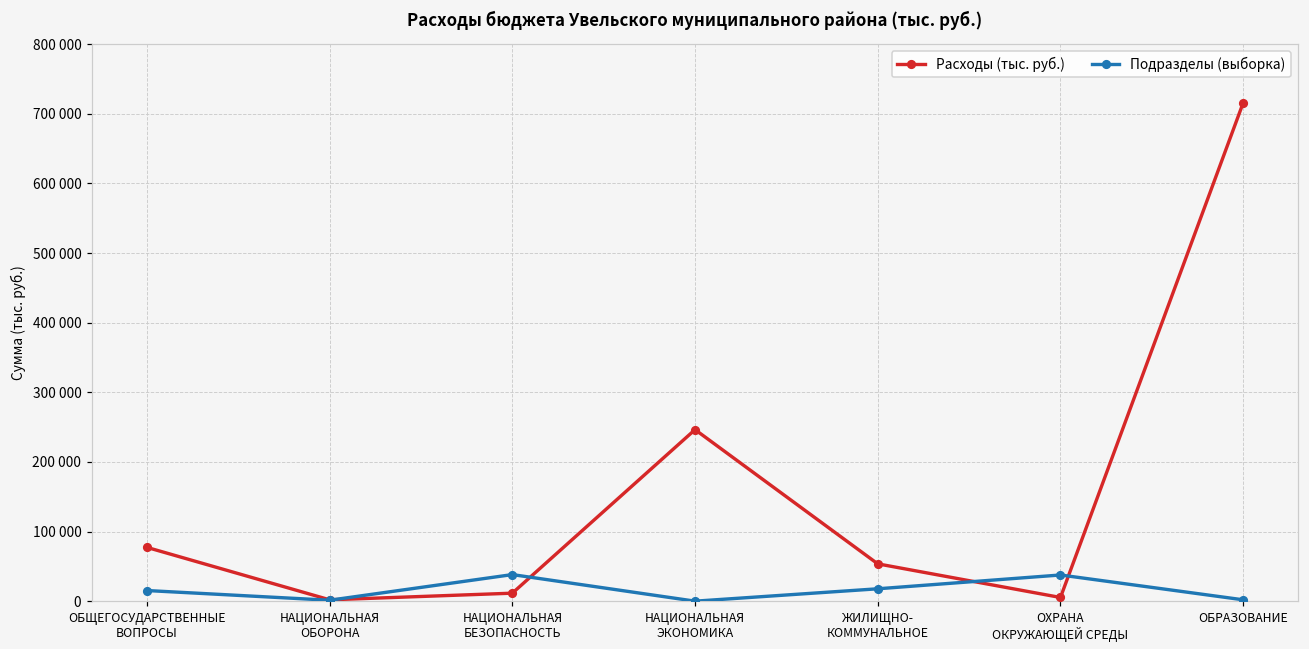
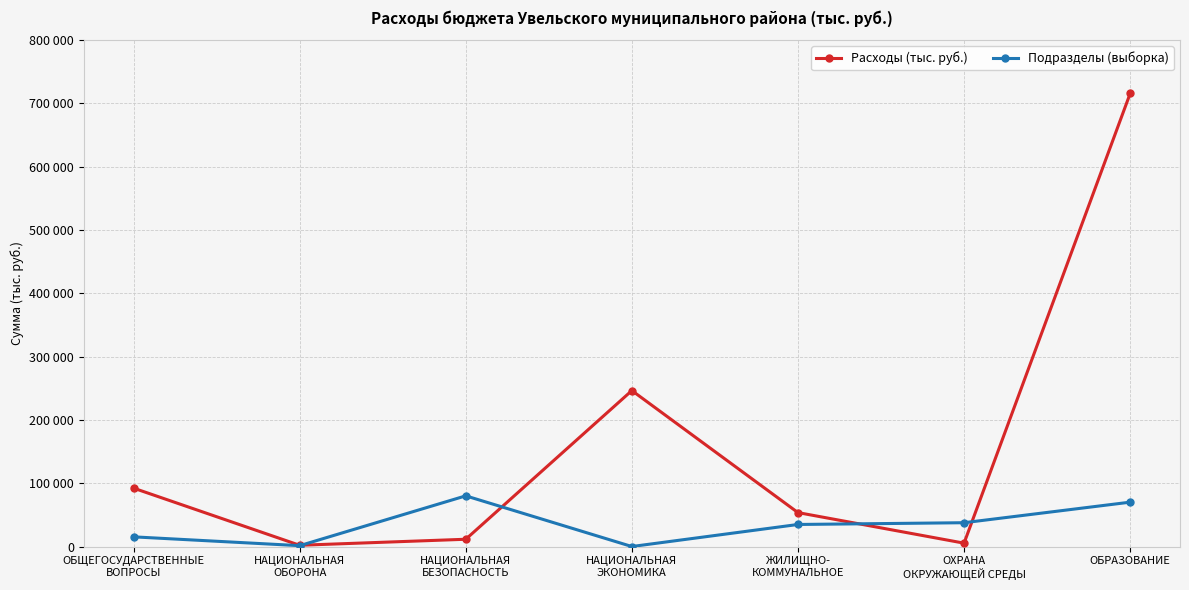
  {
    "Расходы (тыс. руб.)": {
-     "ОБЩЕГОСУДАРСТВЕННЫЕ ВОПРОСЫ": 80000,
+     "ОБЩЕГОСУДАРСТВЕННЫЕ ВОПРОСЫ": 90000,
      "НАЦИОНАЛЬНАЯ БЕЗОПАСНОСТЬ": 10000,
      "НАЦИОНАЛЬНАЯ ЭКОНОМИКА": 250000,
      "ЖИЛИЩНО- КОММУНАЛЬНОЕ": 50000,
      "ОХРАНА ОКРУЖАЮЩЕЙ СРЕДЫ": 10000,
      "ОБРАЗОВАНИЕ": 720000
    },
    "Подразделы (выборка)": {
      "ОБЩЕГОСУДАРСТВЕННЫЕ ВОПРОСЫ": 20000,
-     "НАЦИОНАЛЬНАЯ БЕЗОПАСНОСТЬ": 40000,
+     "НАЦИОНАЛЬНАЯ БЕЗОПАСНОСТЬ": 80000,
      "НАЦИОНАЛЬНАЯ ЭКОНОМИКА": 0,
-     "ЖИЛИЩНО- КОММУНАЛЬНОЕ": 20000,
+     "ЖИЛИЩНО- КОММУНАЛЬНОЕ": 30000,
      "ОХРАНА ОКРУЖАЮЩЕЙ СРЕДЫ": 40000,
-     "ОБРАЗОВАНИЕ": 0
+     "ОБРАЗОВАНИЕ": 70000
    }
  }
